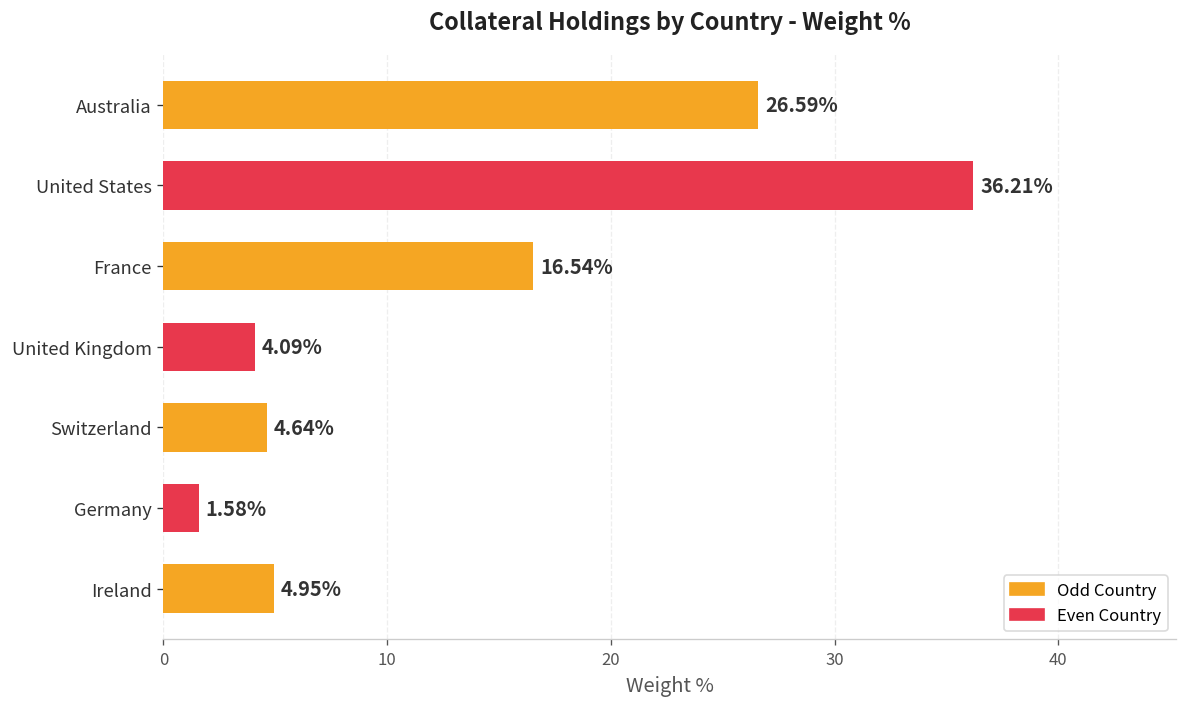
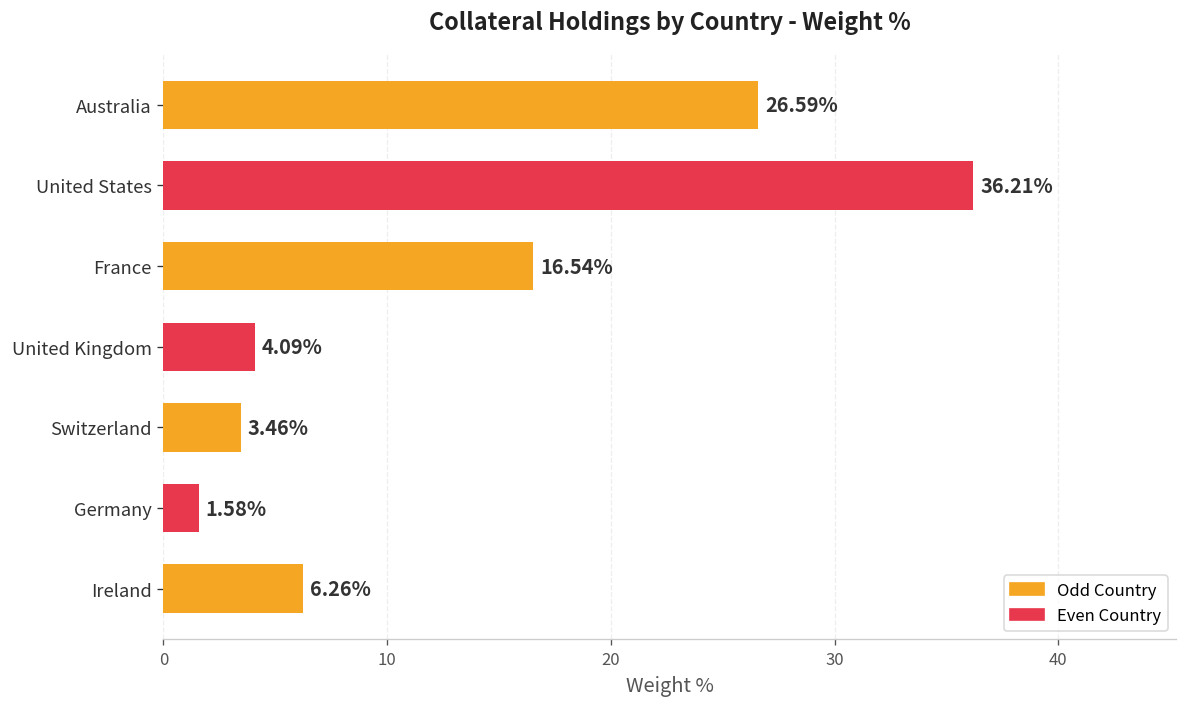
  {
    "Australia": "26.59%",
    "United States": "36.21%",
    "France": "16.54%",
    "United Kingdom": "4.09%",
-   "Switzerland": "4.64%",
+   "Switzerland": "3.46%",
    "Germany": "1.58%",
-   "Ireland": "4.95%"
+   "Ireland": "6.26%"
  }
